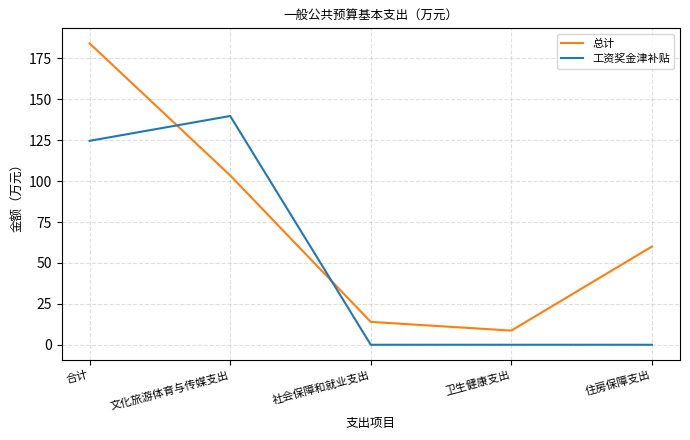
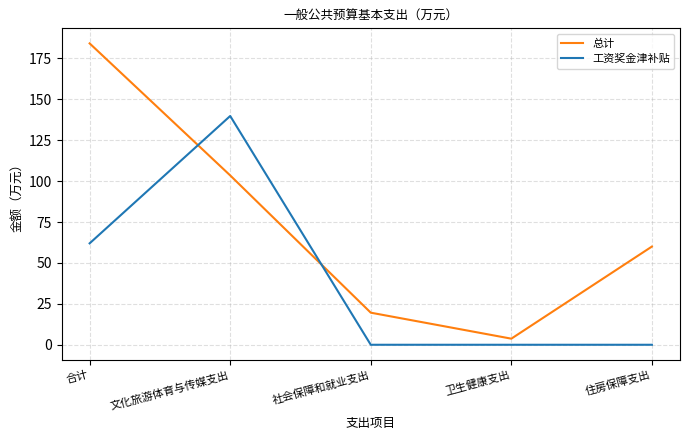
  {
    "总计": {
      "合计": 184,
      "文化旅游体育与传媒支出": 103,
-     "社会保障和就业支出": 14,
-     "卫生健康支出": 9,
+     "社会保障和就业支出": 20,
+     "卫生健康支出": 4,
      "住房保障支出": 60
    },
    "工资奖金津补贴": {
-     "合计": 125,
+     "合计": 62,
      "文化旅游体育与传媒支出": 140,
      "社会保障和就业支出": 0,
      "卫生健康支出": 0,
      "住房保障支出": 0
    }
  }
